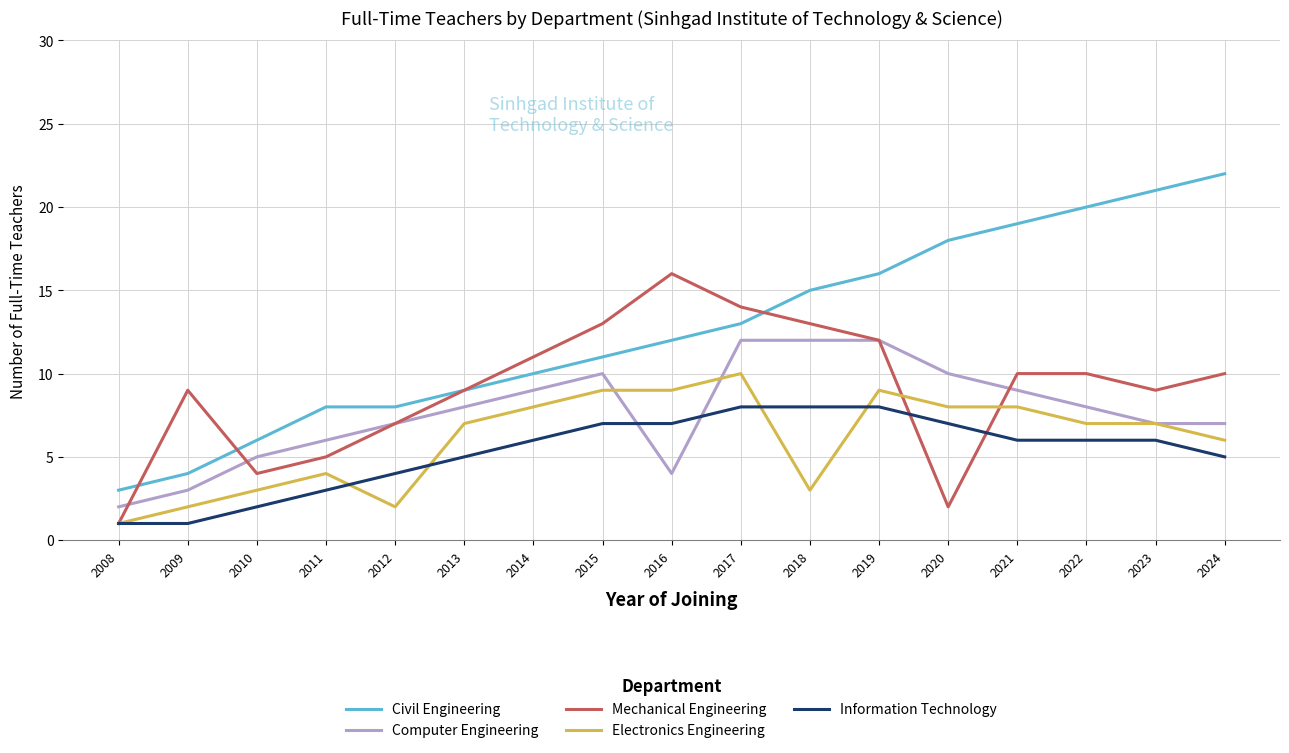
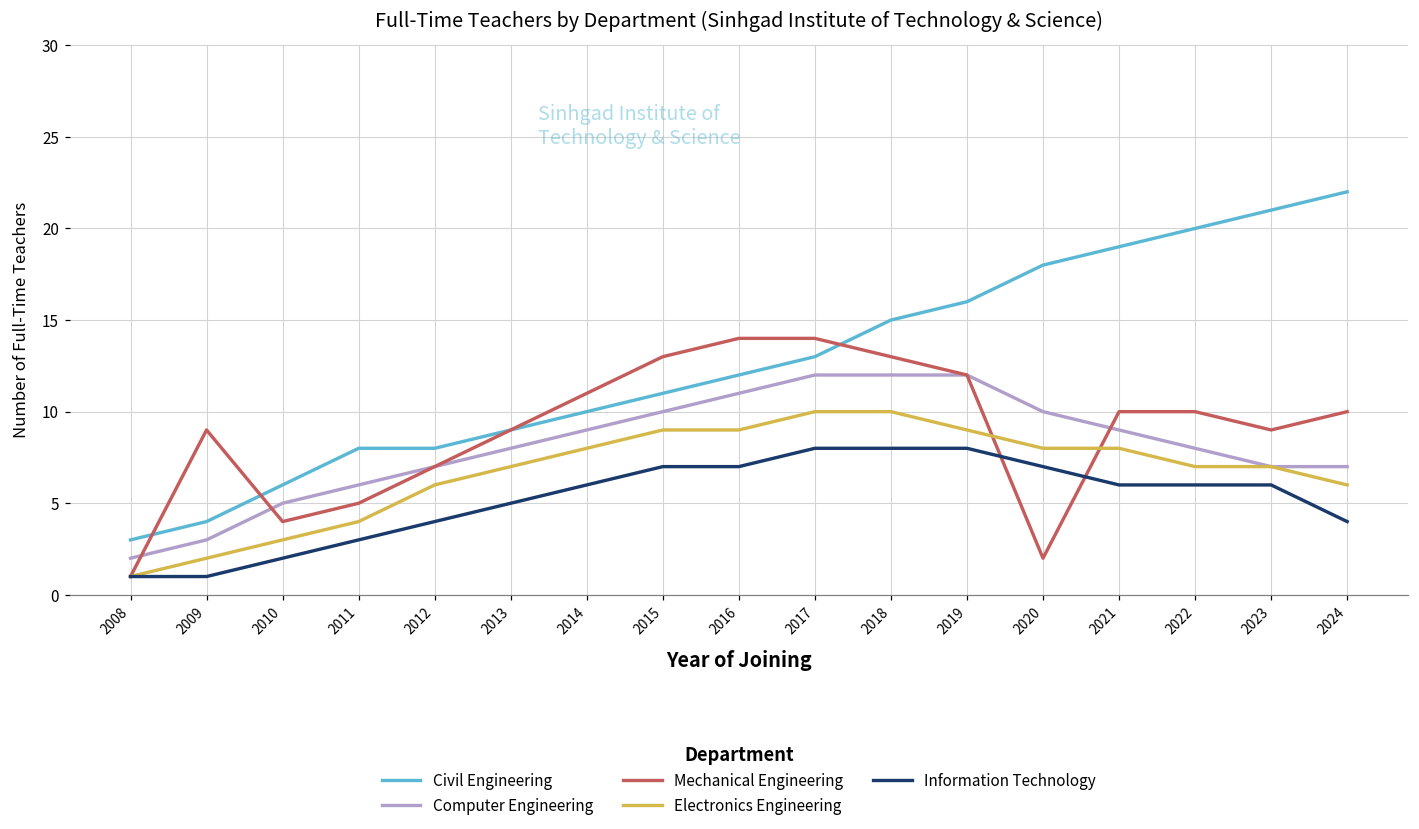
  {
    "Civil Engineering": {
      "2008": 3,
      "2009": 4,
      "2010": 6,
      "2011": 8,
      "2012": 8,
      "2014": 10,
      "2015": 11,
      "2016": 12,
      "2017": 13,
      "2018": 15,
      "2019": 16,
      "2020": 18,
      "2021": 19,
      "2022": 20,
      "2023": 21,
      "2024": 22
    },
    "Computer Engineering": {
      "2008": 2,
      "2009": 3,
      "2010": 5,
      "2011": 6,
      "2013": 8,
      "2014": 9,
      "2015": 10,
-     "2016": 4,
+     "2016": 11,
      "2017": 12,
      "2018": 12,
      "2020": 10,
      "2021": 9,
      "2022": 8,
      "2024": 7
    },
    "Mechanical Engineering": {
      "2009": 9,
      "2010": 4,
      "2011": 5,
      "2014": 11,
      "2015": 13,
-     "2016": 16,
+     "2016": 14,
      "2017": 14,
      "2018": 13,
      "2020": 2,
      "2021": 10,
      "2022": 10,
      "2023": 9,
      "2024": 10
    },
    "Electronics Engineering": {
      "2009": 2,
      "2010": 3,
      "2011": 4,
-     "2012": 2,
+     "2012": 6,
      "2013": 7,
      "2014": 8,
      "2015": 9,
      "2016": 9,
      "2017": 10,
-     "2018": 3,
+     "2018": 10,
      "2019": 9,
      "2020": 8,
      "2021": 8,
      "2022": 7,
      "2024": 6
    },
    "Information Technology": {
      "2009": 1,
      "2010": 2,
      "2011": 3,
      "2012": 4,
      "2013": 5,
      "2014": 6,
      "2015": 7,
      "2016": 7,
      "2017": 8,
      "2018": 8,
      "2019": 8,
      "2020": 7,
      "2021": 6,
      "2022": 6,
      "2023": 6,
-     "2024": 5
+     "2024": 4
    }
  }
